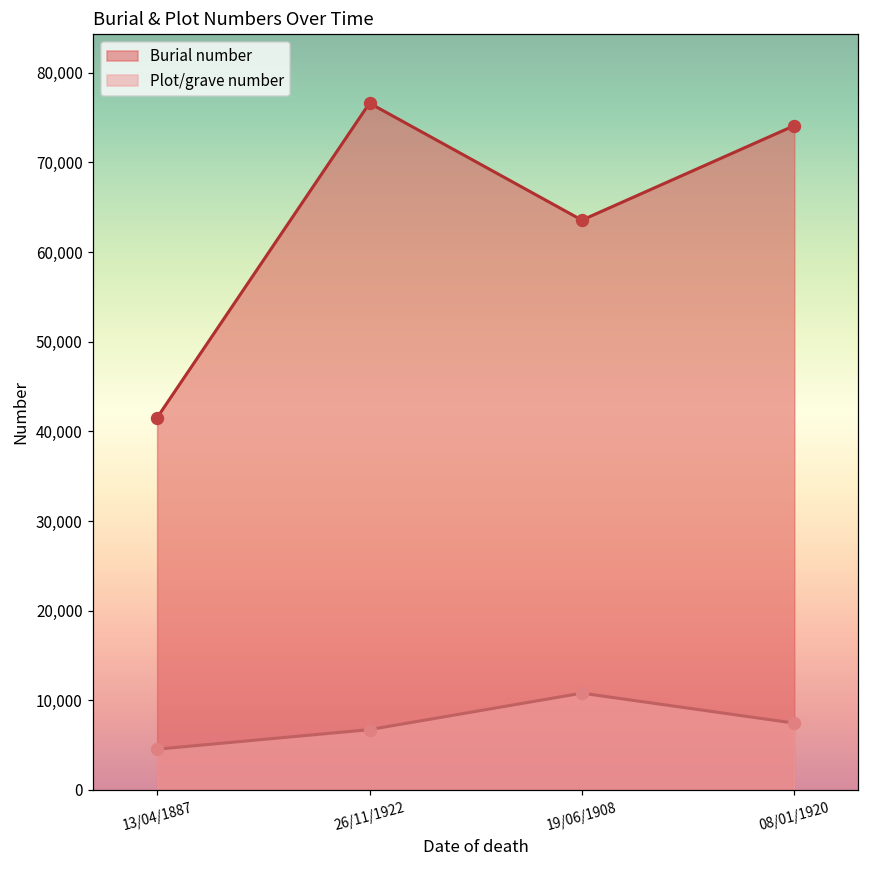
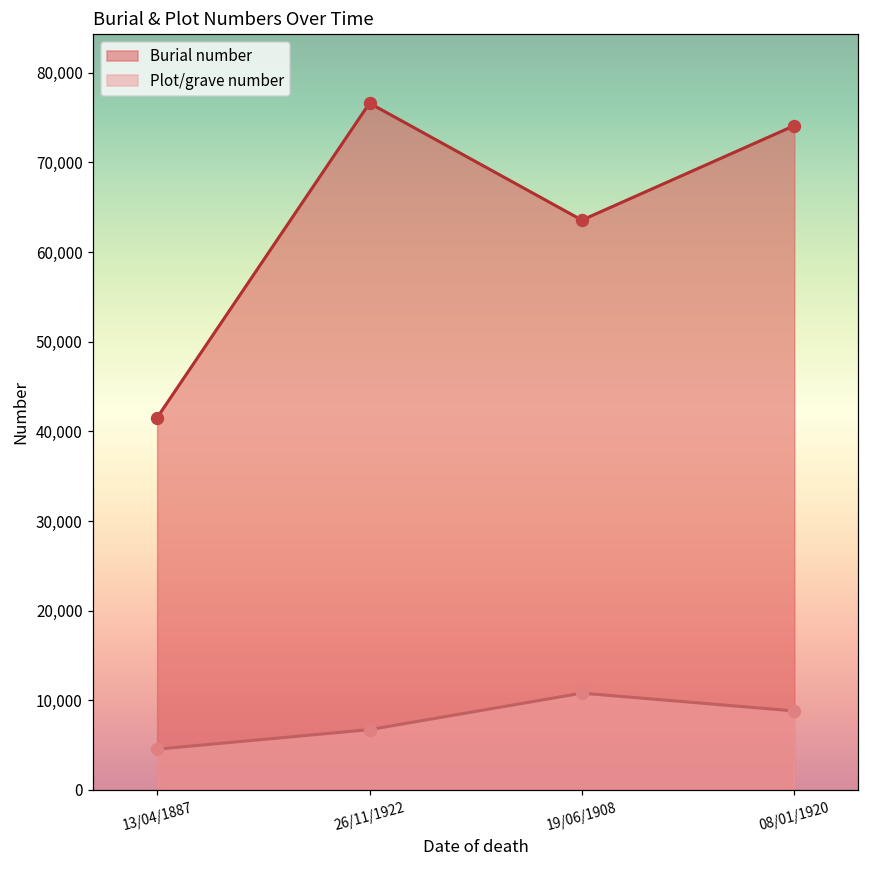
  {
    "Burial number": {
      "13/04/1887": "42,000",
      "26/11/1922": "77,000",
      "19/06/1908": "64,000",
      "08/01/1920": "74,000"
    },
    "Plot/grave number": {
      "13/04/1887": "5,000",
      "26/11/1922": "7,000",
      "19/06/1908": "11,000",
-     "08/01/1920": "7,000"
+     "08/01/1920": "9,000"
    }
  }
